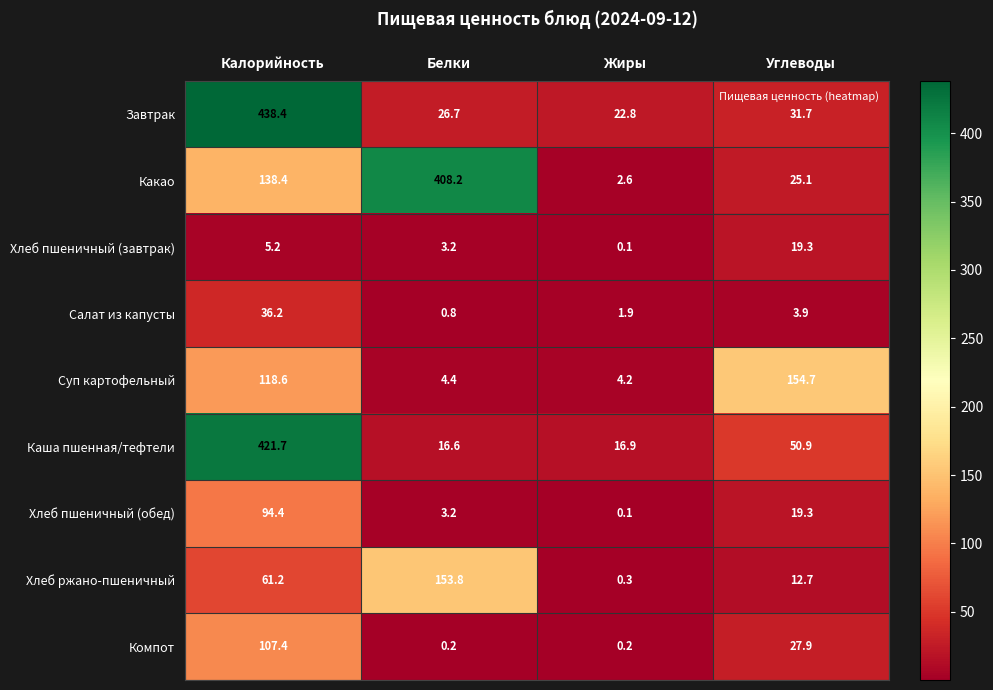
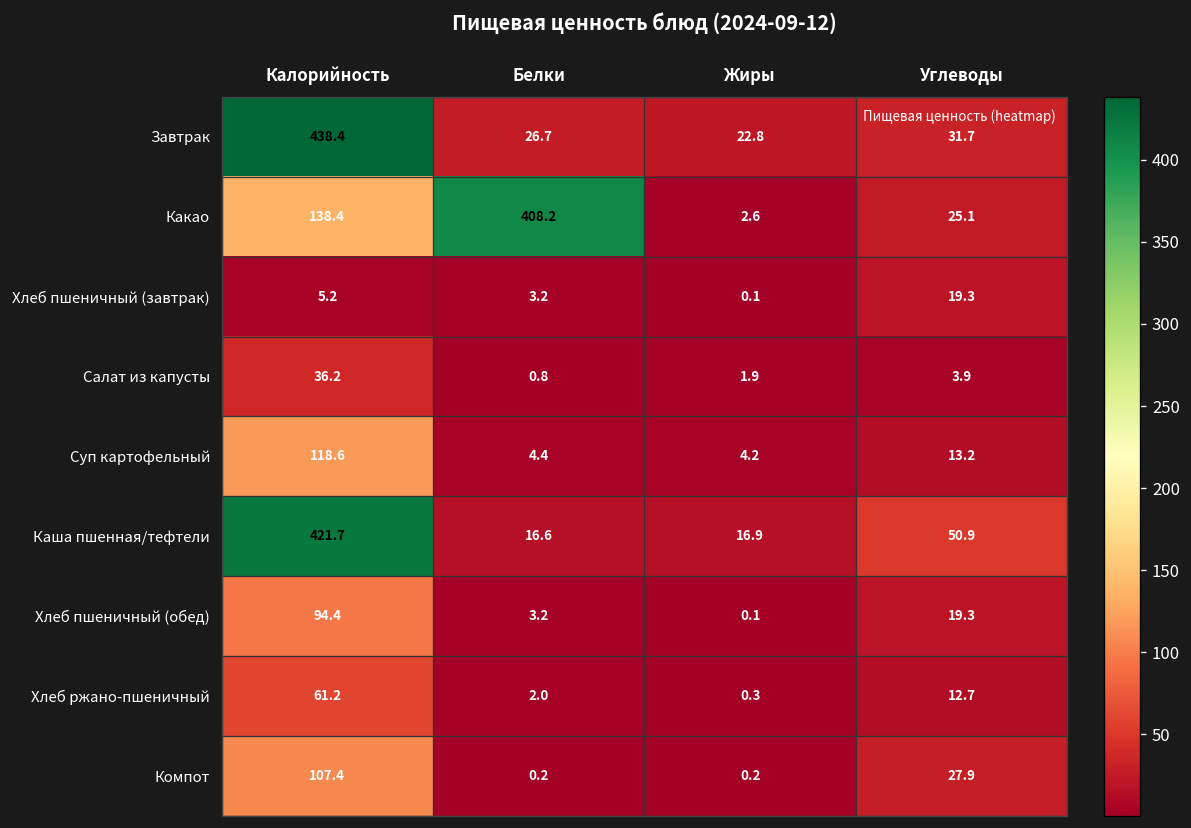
  {
    "Завтрак": {
      "Калорийность": 438.4,
      "Белки": 26.7,
      "Жиры": 22.8,
      "Углеводы": 31.7
    },
    "Какао": {
      "Калорийность": 138.4,
      "Белки": 408.2,
      "Жиры": 2.6,
      "Углеводы": 25.1
    },
    "Хлеб пшеничный (завтрак)": {
      "Калорийность": 5.2,
      "Белки": 3.2,
      "Жиры": 0.1,
      "Углеводы": 19.3
    },
    "Салат из капусты": {
      "Калорийность": 36.2,
      "Белки": 0.8,
      "Жиры": 1.9,
      "Углеводы": 3.9
    },
    "Суп картофельный": {
      "Калорийность": 118.6,
      "Белки": 4.4,
      "Жиры": 4.2,
-     "Углеводы": 154.7
+     "Углеводы": 13.2
    },
    "Каша пшенная/тефтели": {
      "Калорийность": 421.7,
      "Белки": 16.6,
      "Жиры": 16.9,
      "Углеводы": 50.9
    },
    "Хлеб пшеничный (обед)": {
      "Калорийность": 94.4,
      "Белки": 3.2,
      "Жиры": 0.1,
      "Углеводы": 19.3
    },
    "Хлеб ржано-пшеничный": {
      "Калорийность": 61.2,
-     "Белки": 153.8,
+     "Белки": 2.0,
      "Жиры": 0.3,
      "Углеводы": 12.7
    },
    "Компот": {
      "Калорийность": 107.4,
      "Белки": 0.2,
      "Жиры": 0.2,
      "Углеводы": 27.9
    }
  }
